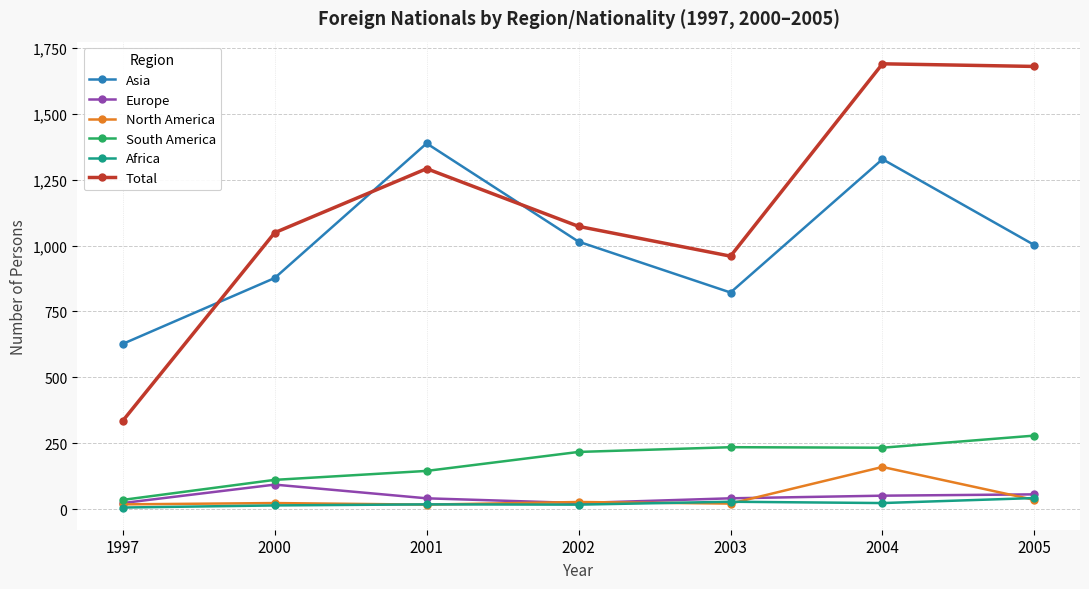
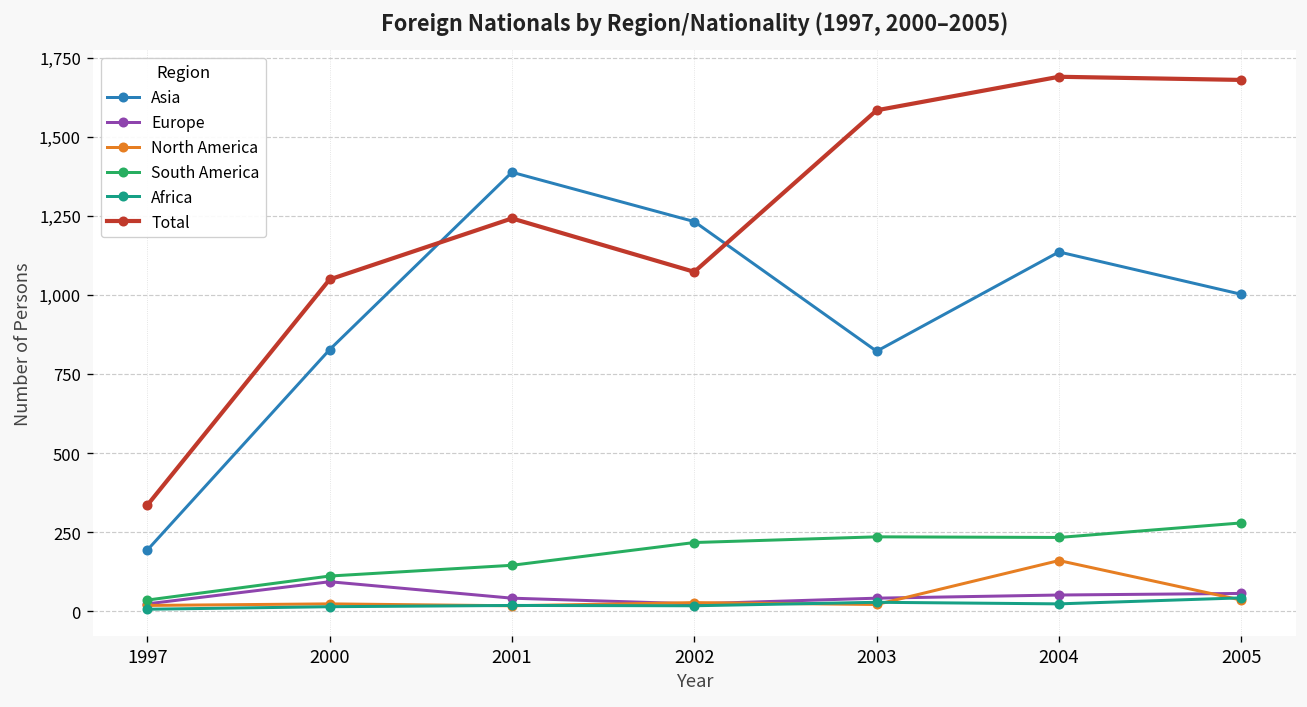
  {
    "Asia": {
-     "1997": "630",
-     "2000": "880",
+     "1997": "190",
+     "2000": "830",
      "2001": "1,390",
-     "2002": "1,020",
+     "2002": "1,230",
      "2003": "820",
-     "2004": "1,330",
+     "2004": "1,140",
      "2005": "1,000"
    },
    "Europe": {
      "2000": "90",
      "2001": "40",
      "2003": "40",
      "2004": "50",
      "2005": "60"
    },
    "North America": {
      "2004": "160"
    },
    "Total": {
      "1997": "340",
      "2000": "1,050",
-     "2001": "1,290",
+     "2001": "1,240",
      "2002": "1,070",
-     "2003": "960",
+     "2003": "1,580",
      "2004": "1,690",
      "2005": "1,680"
    }
  }
